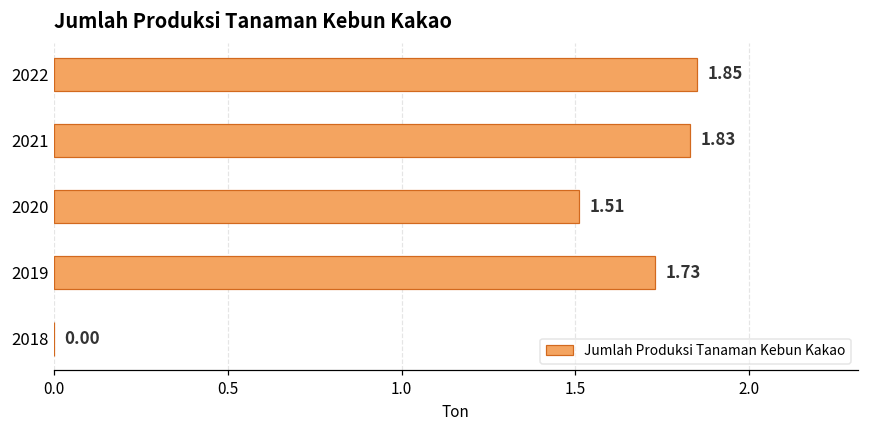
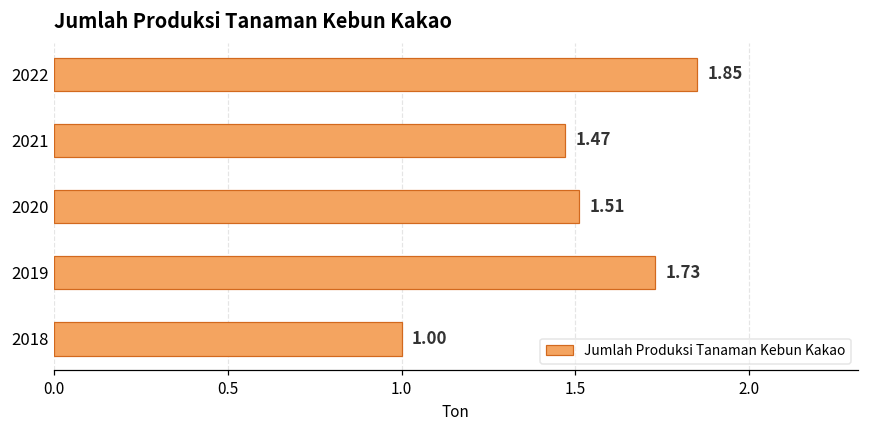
  {
    "2022": 1.85,
-   "2021": 1.83,
+   "2021": 1.47,
    "2020": 1.51,
    "2019": 1.73,
-   "2018": 0.00
+   "2018": 1.00
  }
